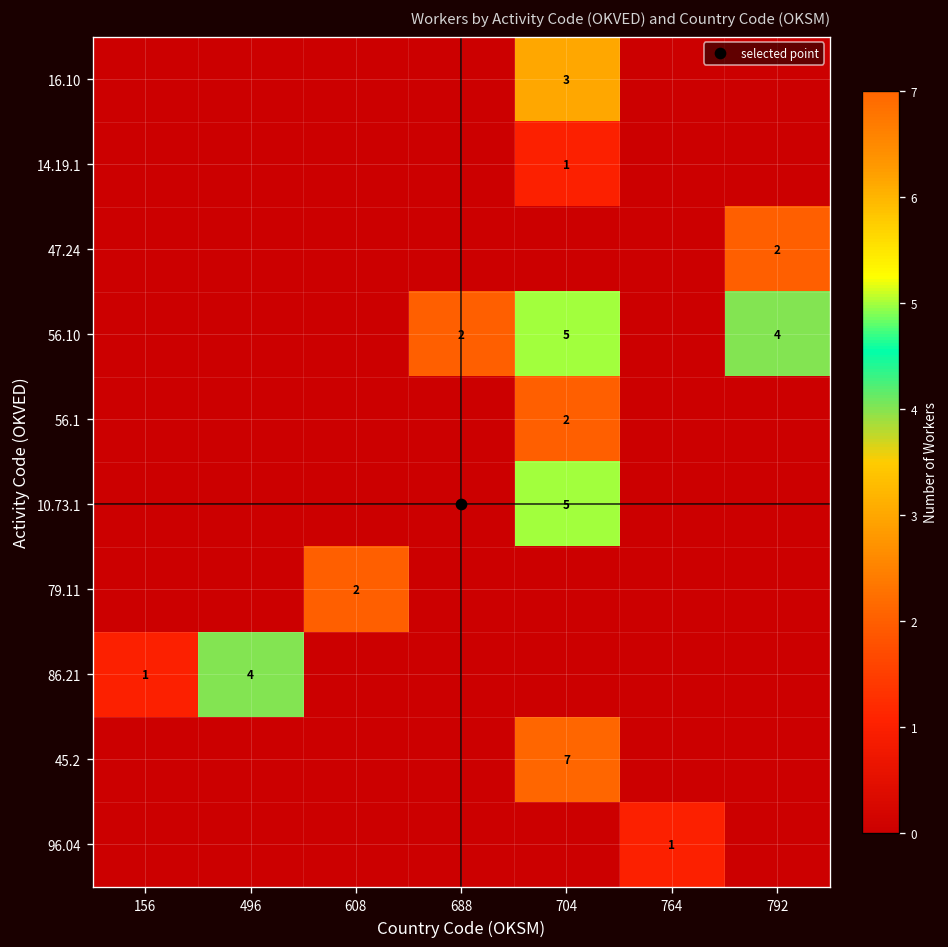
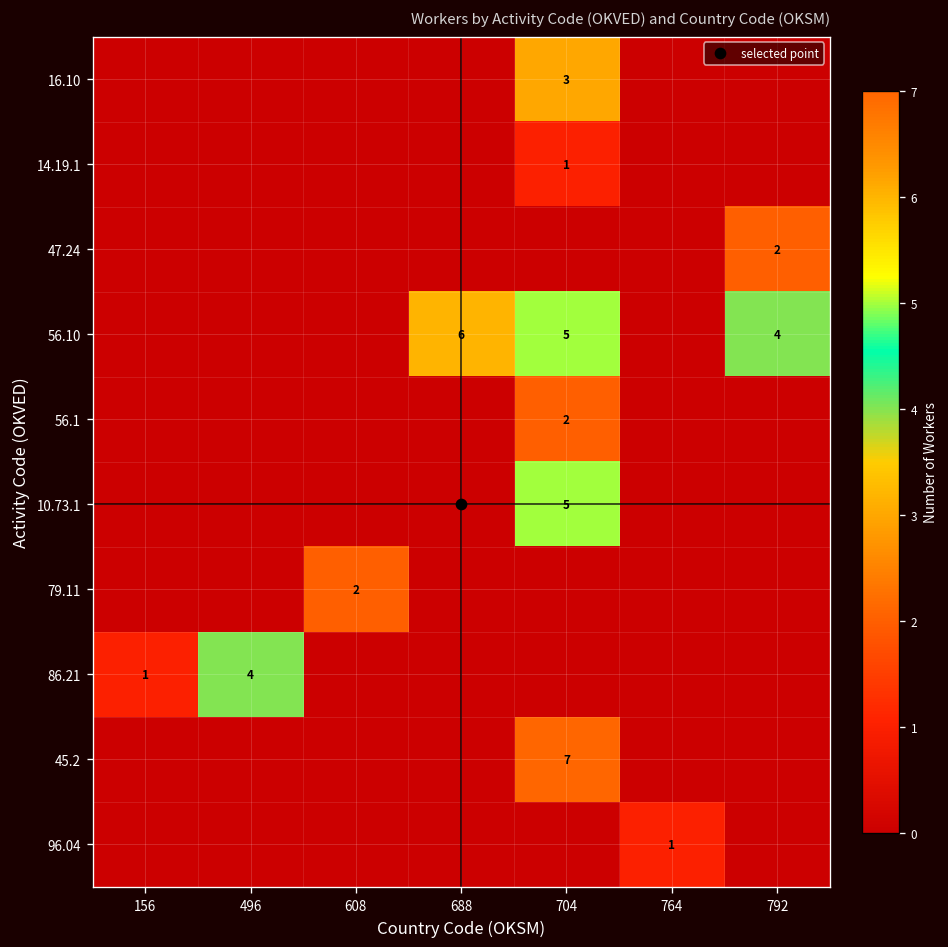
  {
    "16.10": {
      "704": 3
    },
    "14.19.1": {
      "704": 1
    },
    "47.24": {
      "792": 2
    },
    "56.10": {
-     "688": 2,
+     "688": 6,
      "704": 5,
      "792": 4
    },
    "56.1": {
      "704": 2
    },
    "10.73.1": {
      "704": 5
    },
    "79.11": {
      "608": 2
    },
    "86.21": {
      "156": 1,
      "496": 4
    },
    "45.2": {
      "704": 7
    },
    "96.04": {
      "764": 1
    }
  }
